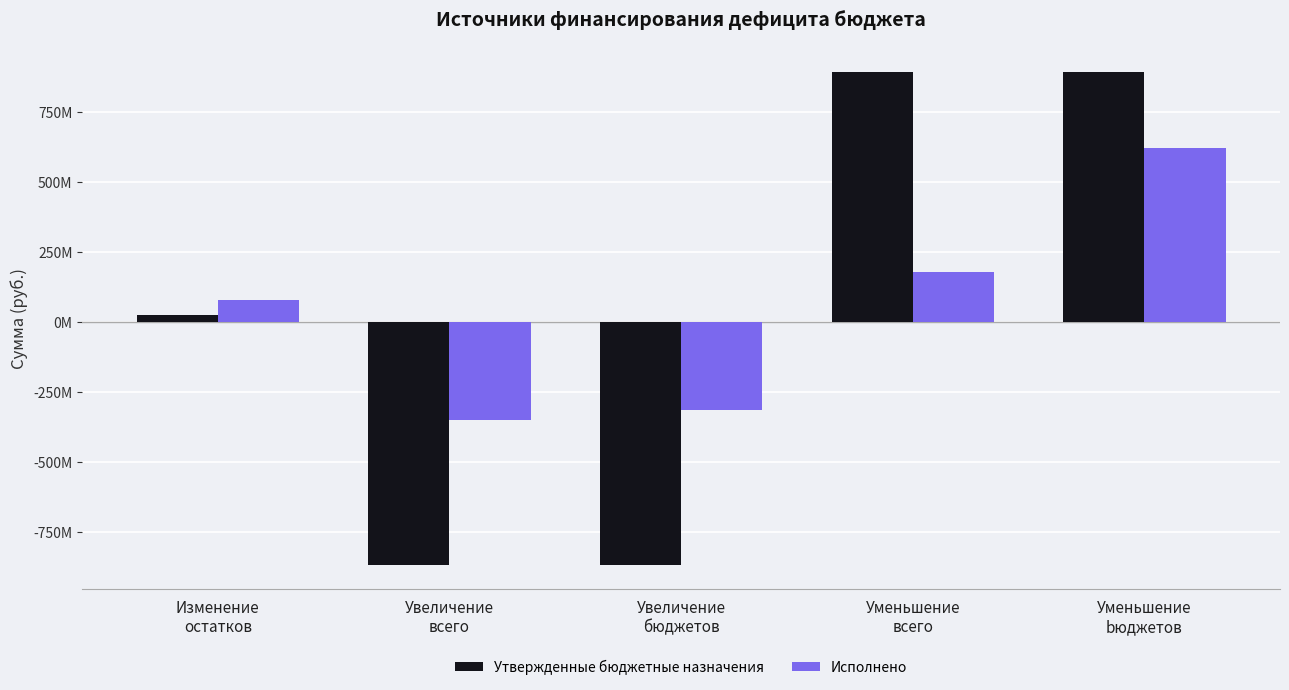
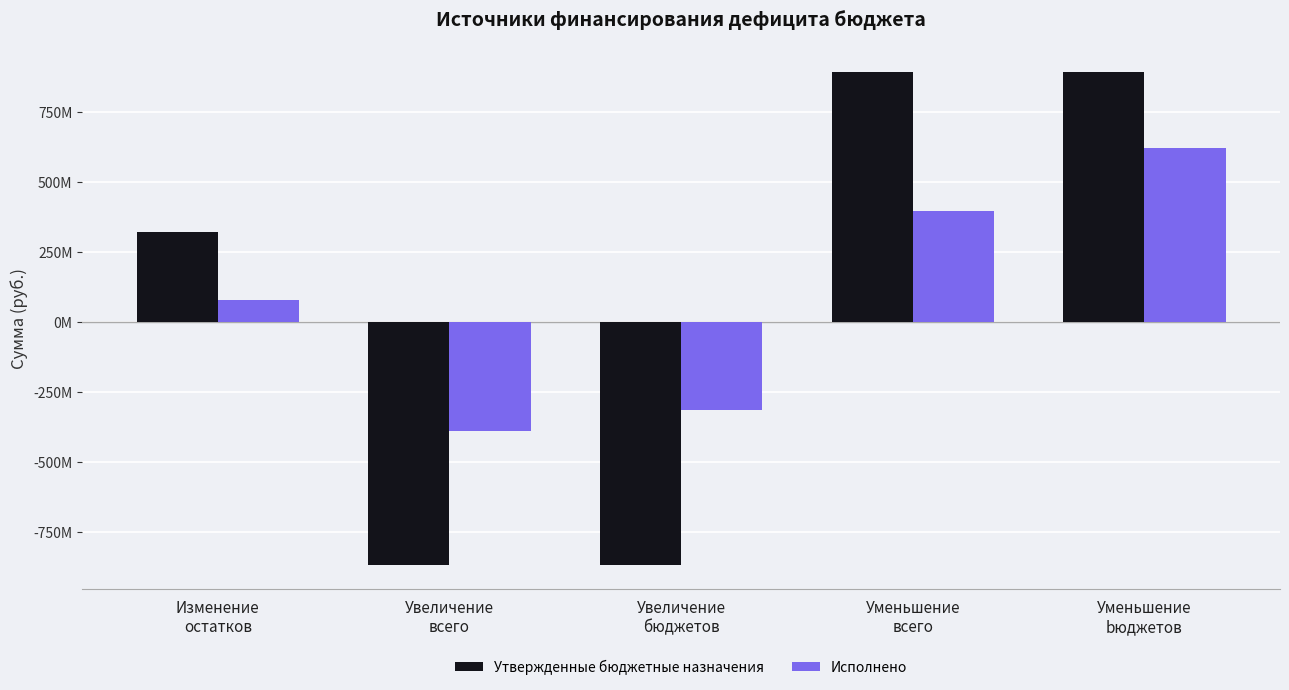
  {
    "Утвержденные бюджетные назначения": {
-     "Изменение остатков": 20000000,
+     "Изменение остатков": 320000000,
      "Увеличение всего": -870000000,
      "Увеличение бюджетов": -870000000,
      "Уменьшение всего": 890000000,
      "Уменьшение bюджетов": 890000000
    },
    "Исполнено": {
      "Изменение остатков": 80000000,
-     "Увеличение всего": -350000000,
+     "Увеличение всего": -390000000,
      "Увеличение бюджетов": -320000000,
-     "Уменьшение всего": 180000000,
+     "Уменьшение всего": 400000000,
      "Уменьшение bюджетов": 620000000
    }
  }
